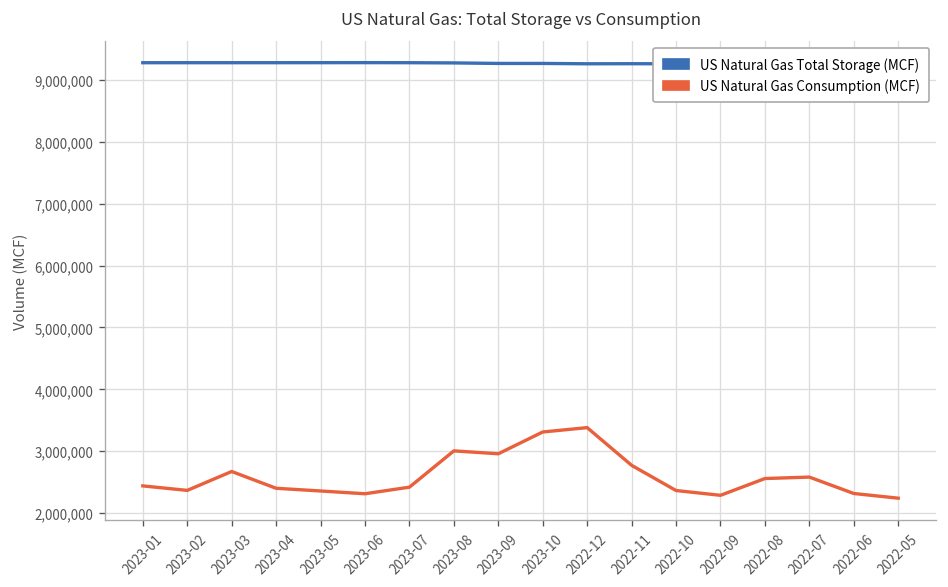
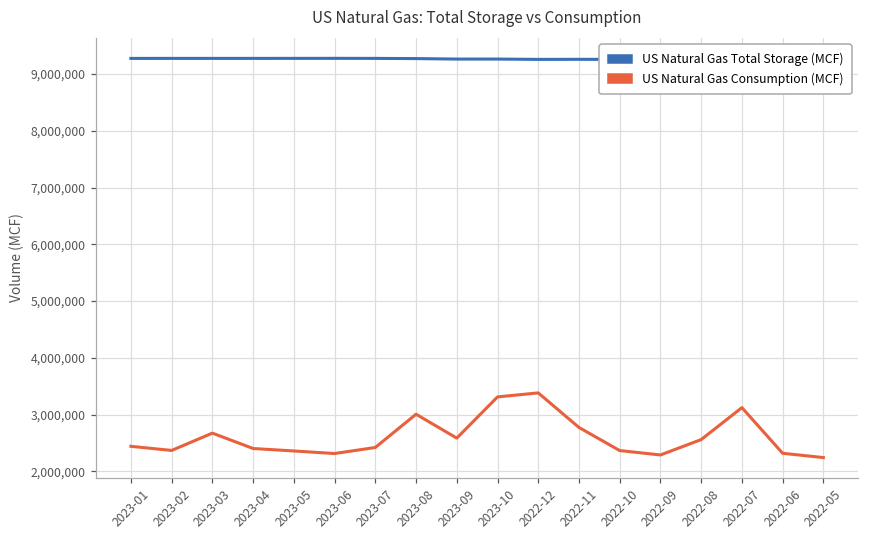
  {
    "US Natural Gas Total Storage (MCF)": {
      "2023-01": "9,300,000",
      "2023-02": "9,300,000",
      "2023-03": "9,300,000",
      "2023-04": "9,300,000",
      "2023-05": "9,300,000",
      "2023-06": "9,300,000",
      "2023-07": "9,300,000",
      "2023-08": "9,300,000",
      "2023-09": "9,300,000",
      "2023-10": "9,300,000",
      "2022-12": "9,300,000",
      "2022-11": "9,300,000"
    },
    "US Natural Gas Consumption (MCF)": {
      "2023-01": "2,400,000",
      "2023-02": "2,400,000",
      "2023-03": "2,700,000",
      "2023-04": "2,400,000",
      "2023-05": "2,400,000",
      "2023-06": "2,300,000",
      "2023-07": "2,400,000",
      "2023-08": "3,000,000",
-     "2023-09": "3,000,000",
+     "2023-09": "2,600,000",
      "2023-10": "3,300,000",
      "2022-12": "3,400,000",
      "2022-11": "2,800,000",
      "2022-10": "2,400,000",
      "2022-09": "2,300,000",
      "2022-08": "2,600,000",
-     "2022-07": "2,600,000",
+     "2022-07": "3,100,000",
      "2022-06": "2,300,000",
      "2022-05": "2,200,000"
    }
  }
